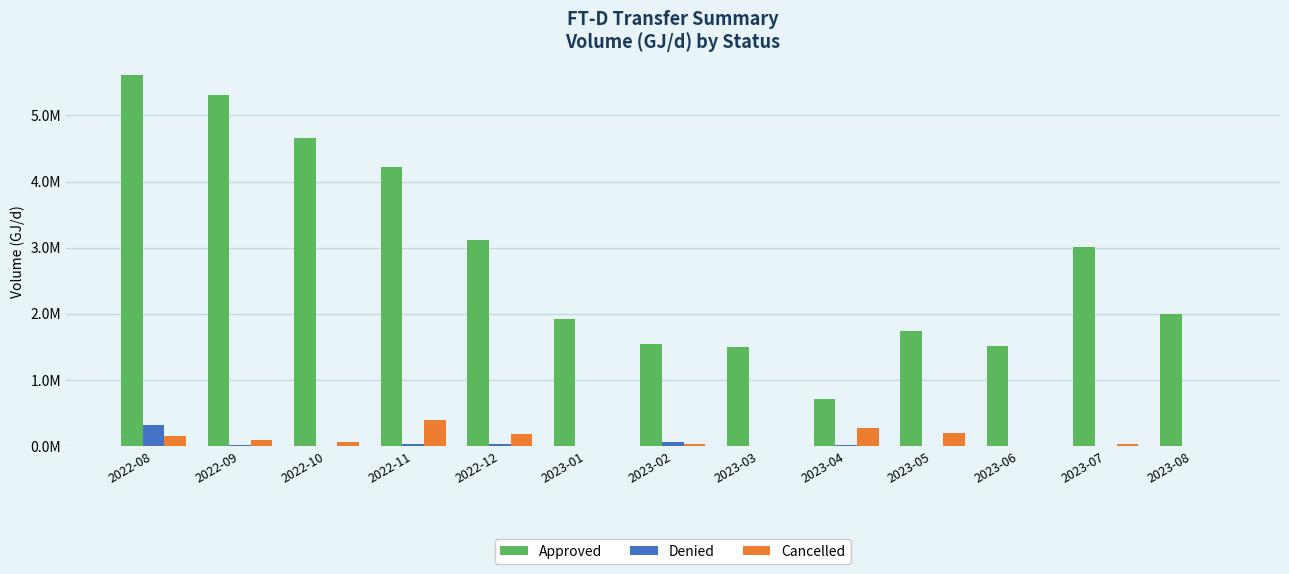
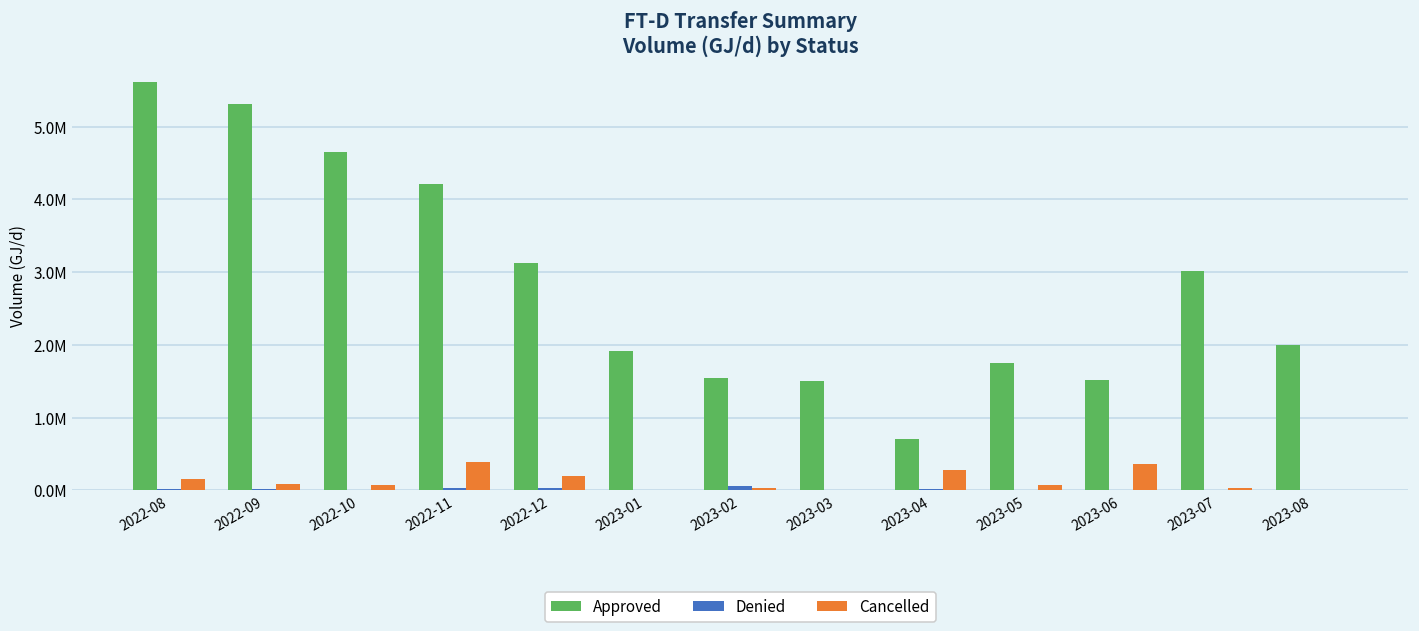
  {
    "Approved": {
      "2022-08": 5600000,
      "2022-09": 5300000,
      "2022-10": 4700000,
      "2022-11": 4200000,
      "2022-12": 3100000,
      "2023-01": 1900000,
      "2023-02": 1500000,
      "2023-03": 1500000,
      "2023-04": 700000,
      "2023-05": 1700000,
      "2023-06": 1500000,
      "2023-07": 3000000,
      "2023-08": 2000000
    },
    "Denied": {
-     "2022-08": 300000,
+     "2022-08": 0,
      "2023-01": 0,
      "2023-02": 100000,
      "2023-03": 0,
      "2023-06": 0,
      "2023-07": 0,
      "2023-08": 0
    },
    "Cancelled": {
      "2022-08": 200000,
      "2022-09": 100000,
      "2022-10": 100000,
      "2022-11": 400000,
      "2022-12": 200000,
      "2023-01": 0,
      "2023-03": 0,
      "2023-04": 300000,
-     "2023-05": 200000,
-     "2023-06": 0,
+     "2023-05": 100000,
+     "2023-06": 400000,
      "2023-08": 0
    }
  }
